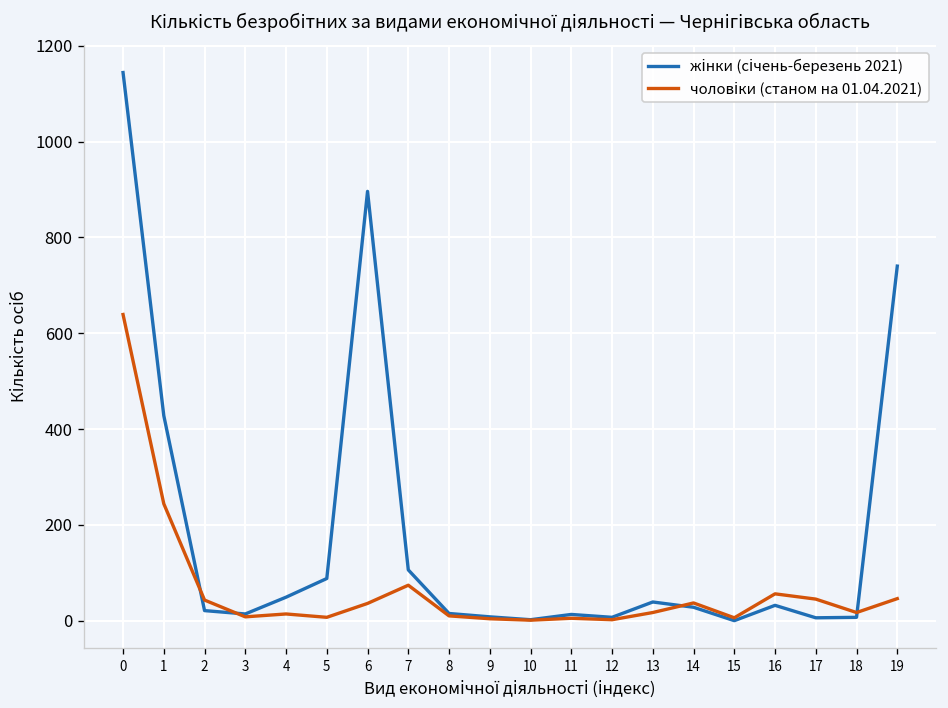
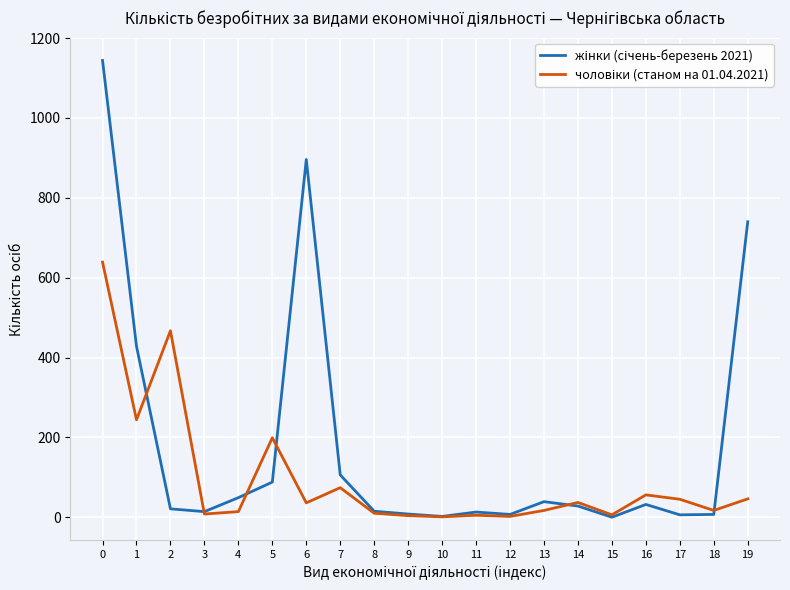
  {
    "жінки (січень-березень 2021)": {
      "0": 1140,
      "1": 430,
      "2": 20,
      "4": 50,
      "5": 90,
      "6": 900,
      "7": 110,
      "11": 10,
      "13": 40,
      "14": 30,
      "16": 30,
      "17": 10,
      "18": 10,
      "19": 740
    },
    "чоловіки (станом на 01.04.2021)": {
      "0": 640,
      "1": 240,
-     "2": 40,
+     "2": 470,
      "4": 10,
-     "5": 10,
+     "5": 200,
      "6": 40,
      "7": 70,
      "11": 10,
      "13": 20,
      "14": 40,
      "16": 60,
      "17": 50,
      "18": 20,
      "19": 50
    }
  }
